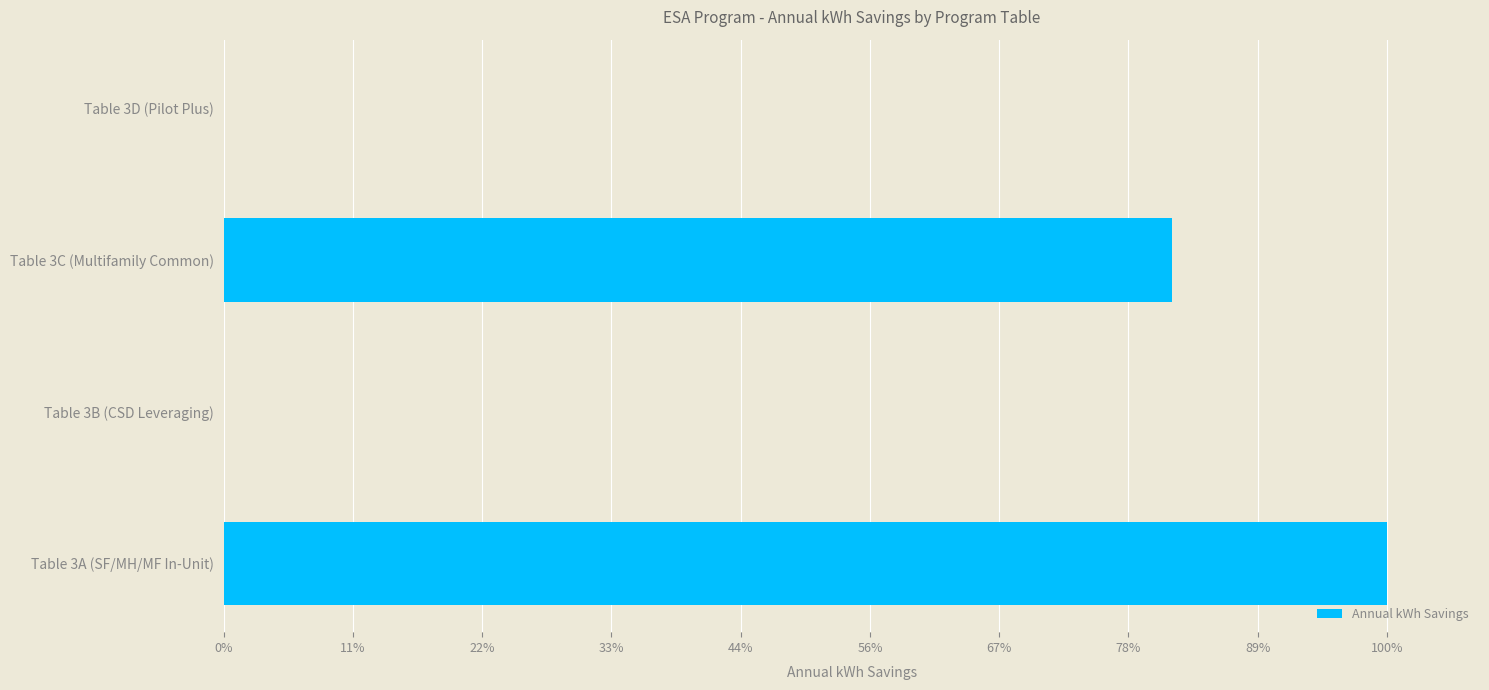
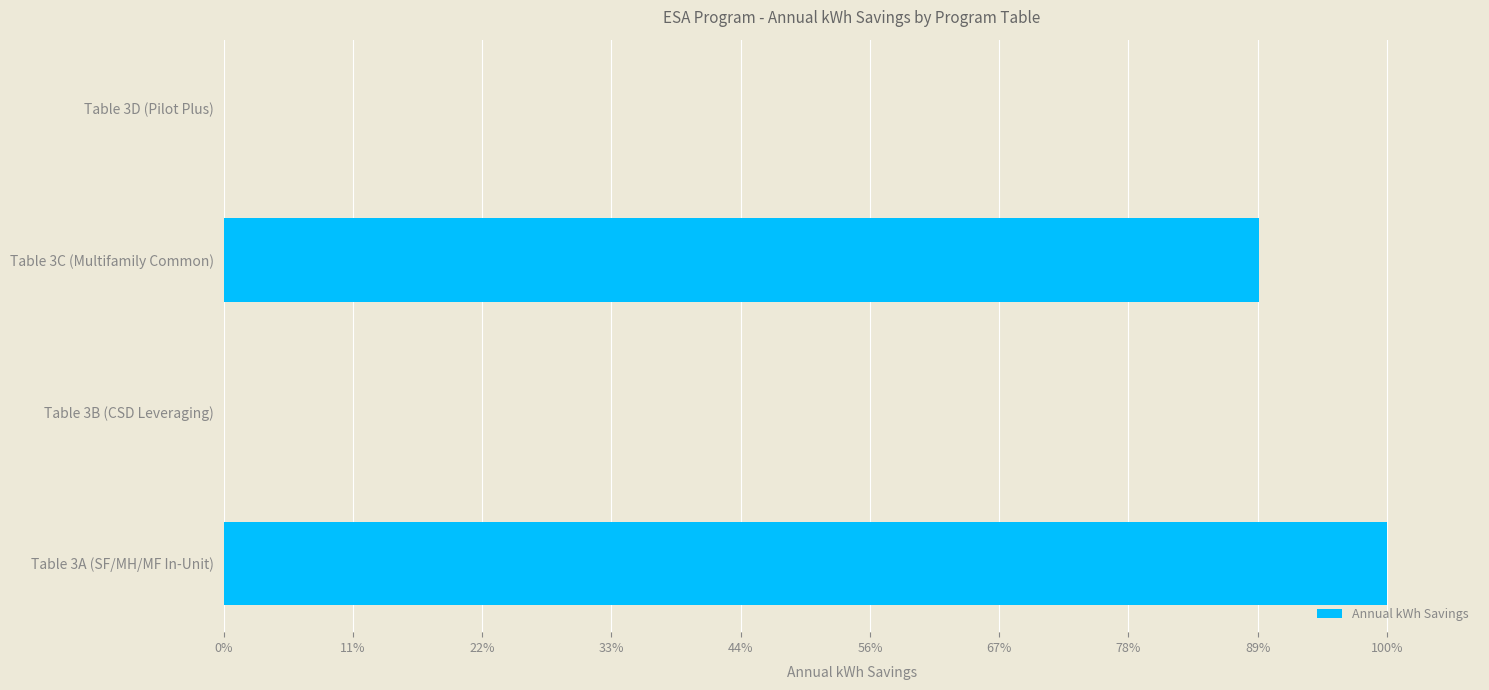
  {
    "Table 3D (Pilot Plus)": "0.0%",
-   "Table 3C (Multifamily Common)": "81.5%",
+   "Table 3C (Multifamily Common)": "89.0%",
    "Table 3B (CSD Leveraging)": "0.0%",
    "Table 3A (SF/MH/MF In-Unit)": "100.0%"
  }
